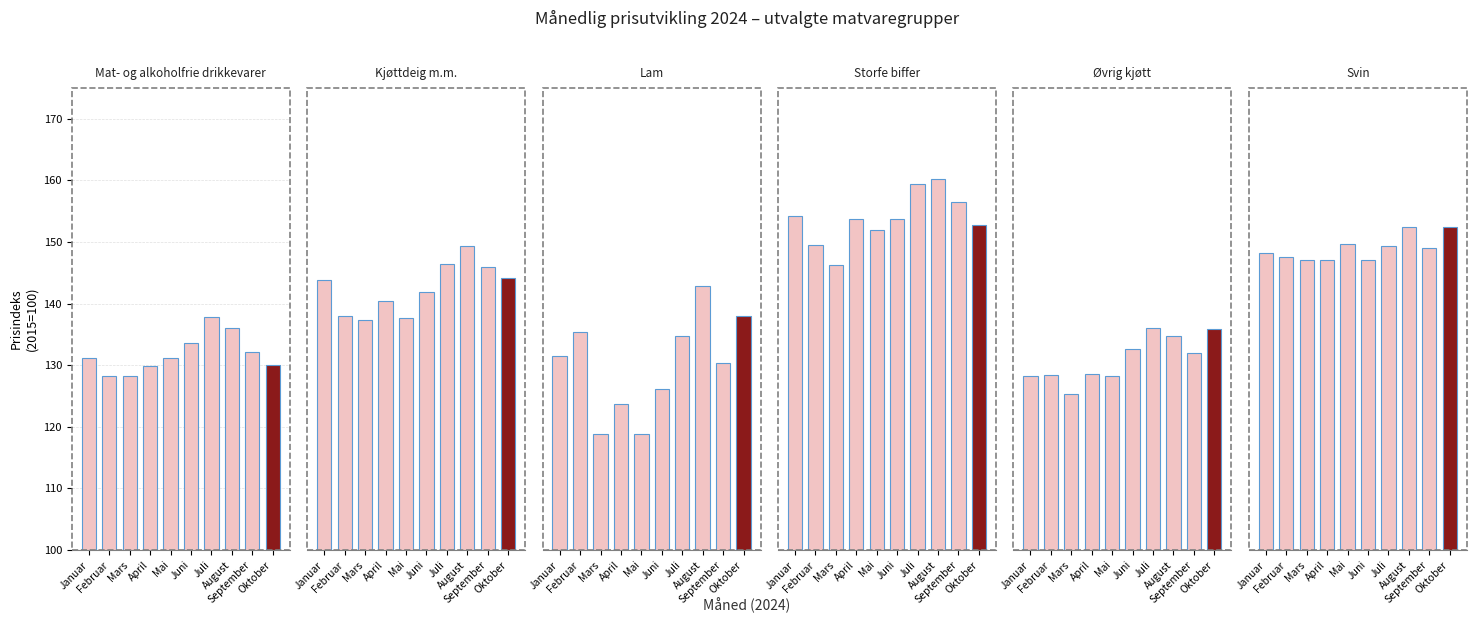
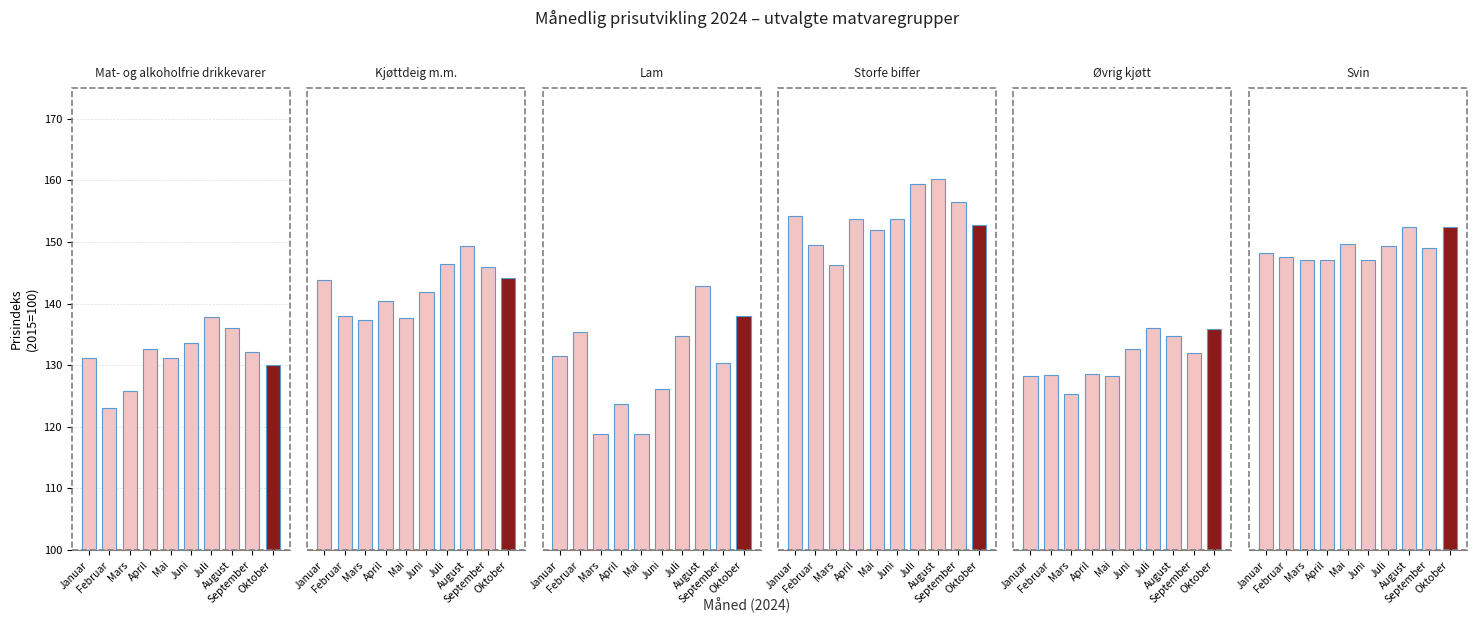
  {
    "Mat- og alkoholfrie drikkevarer": {
      "Januar": 131,
-     "Februar": 128,
-     "Mars": 128,
-     "April": 130,
+     "Februar": 123,
+     "Mars": 126,
+     "April": 133,
      "Mai": 131,
      "Juni": 134,
      "Juli": 138,
      "August": 136,
      "September": 132,
      "Oktober": 130
    }
  }
